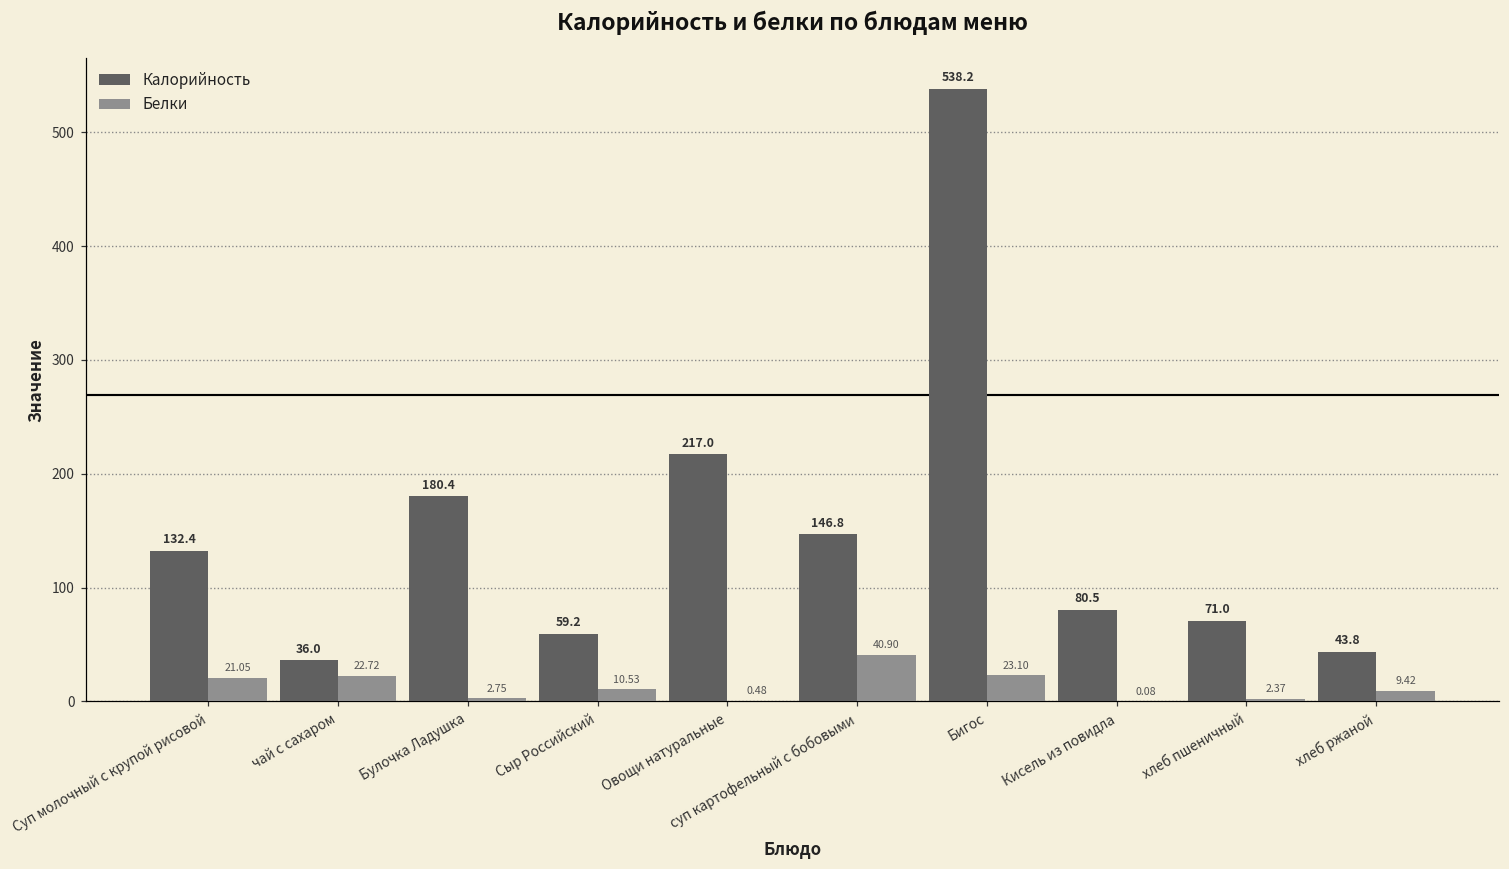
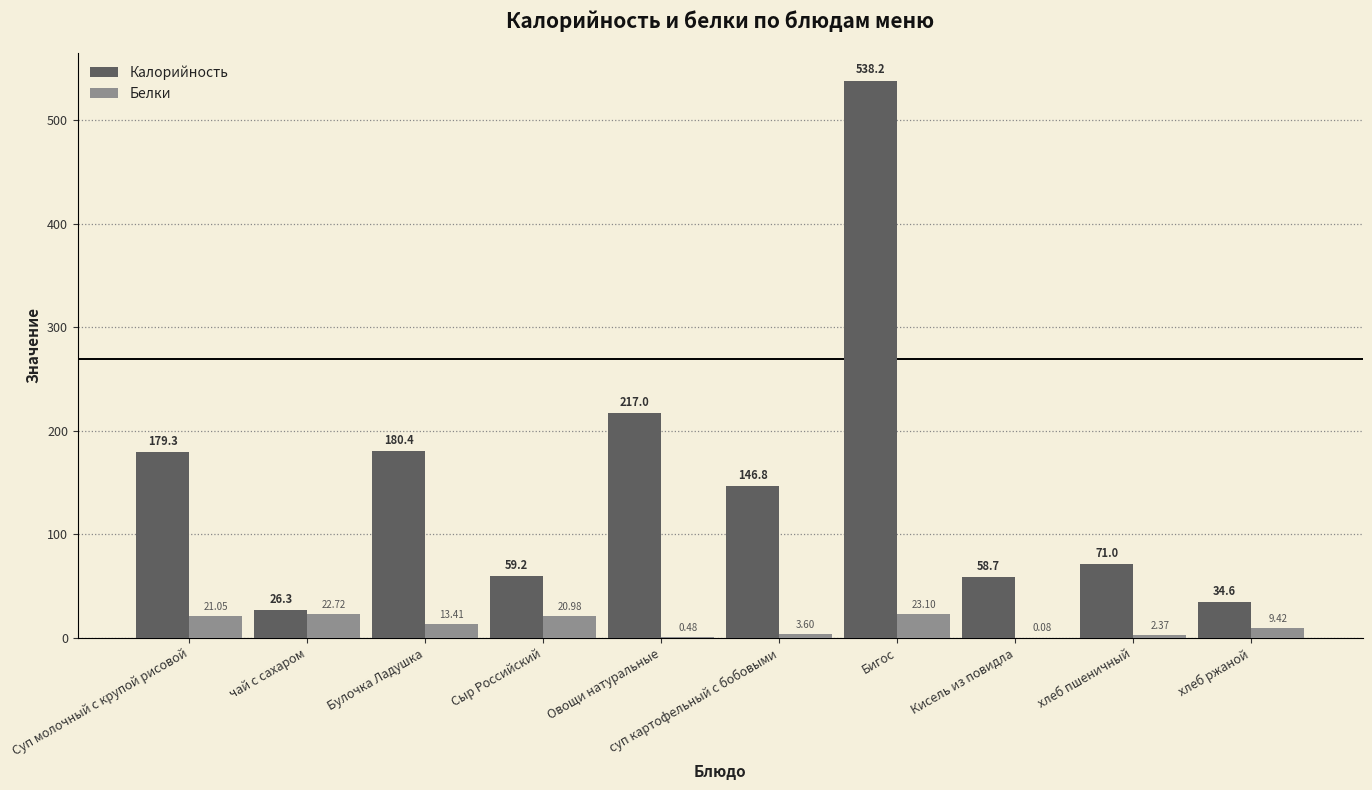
  {
    "Калорийность": {
-     "Суп молочный с крупой рисовой": 132.4,
-     "чай с сахаром": 36.0,
+     "Суп молочный с крупой рисовой": 179.3,
+     "чай с сахаром": 26.3,
      "Булочка Ладушка": 180.4,
      "Сыр Российский": 59.2,
      "Овощи натуральные": 217.0,
      "суп картофельный с бобовыми": 146.8,
      "Бигос": 538.2,
-     "Кисель из повидла": 80.5,
+     "Кисель из повидла": 58.7,
      "хлеб пшеничный": 71.0,
-     "хлеб ржаной": 43.8
+     "хлеб ржаной": 34.6
    },
    "Белки": {
      "Суп молочный с крупой рисовой": 21.05,
      "чай с сахаром": 22.72,
-     "Булочка Ладушка": 2.75,
-     "Сыр Российский": 10.53,
+     "Булочка Ладушка": 13.41,
+     "Сыр Российский": 20.98,
      "Овощи натуральные": 0.48,
-     "суп картофельный с бобовыми": 40.90,
+     "суп картофельный с бобовыми": 3.60,
      "Бигос": 23.10,
      "Кисель из повидла": 0.08,
      "хлеб пшеничный": 2.37,
      "хлеб ржаной": 9.42
    }
  }
